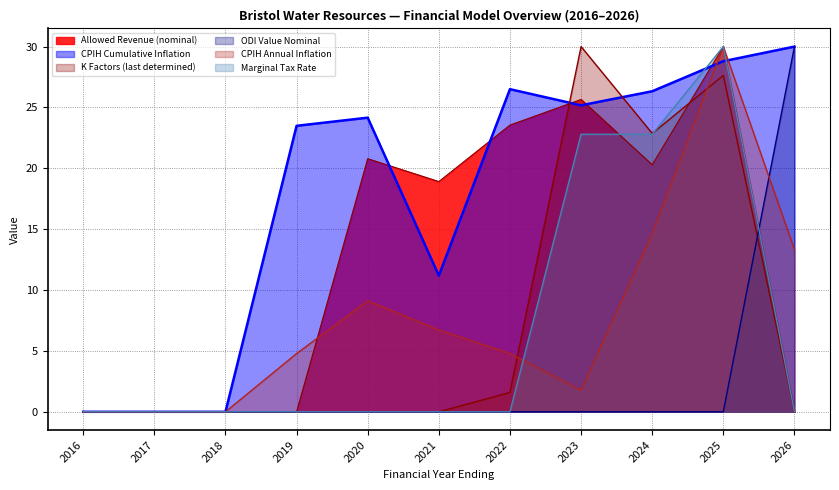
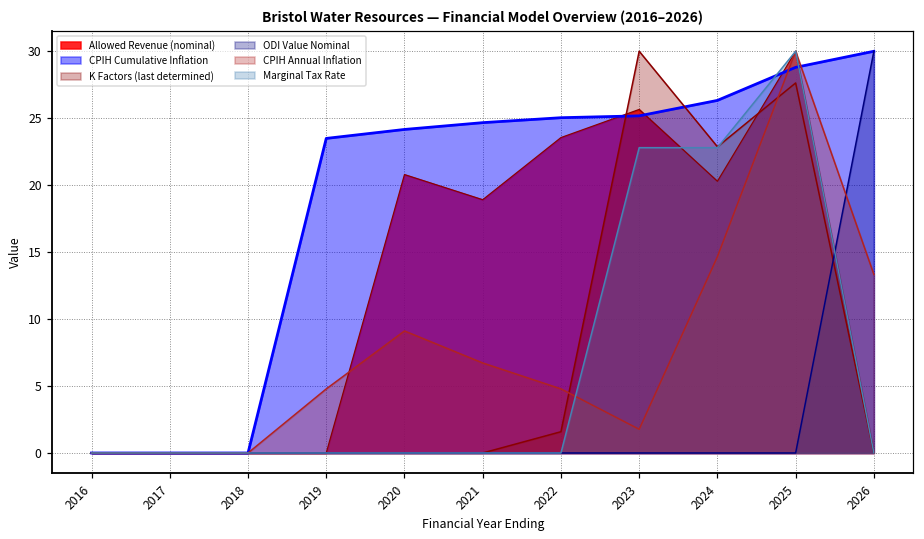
  {
    "Allowed Revenue (nominal)": {
      "2020": 20.8,
      "2021": 18.9,
      "2022": 23.6,
      "2023": 25.7,
      "2024": 20.3
    },
    "CPIH Cumulative Inflation": {
      "2019": 23.5,
      "2020": 24.2,
-     "2021": 11.2,
-     "2022": 26.5,
+     "2021": 24.7,
+     "2022": 25.0,
      "2023": 25.2,
      "2024": 26.3,
      "2025": 28.8
    },
    "ODI Value Nominal": {
      "2023": 0.0,
      "2024": 0.0,
      "2025": 0.0
    },
    "Marginal Tax Rate": {
      "2023": 22.8
    }
  }
